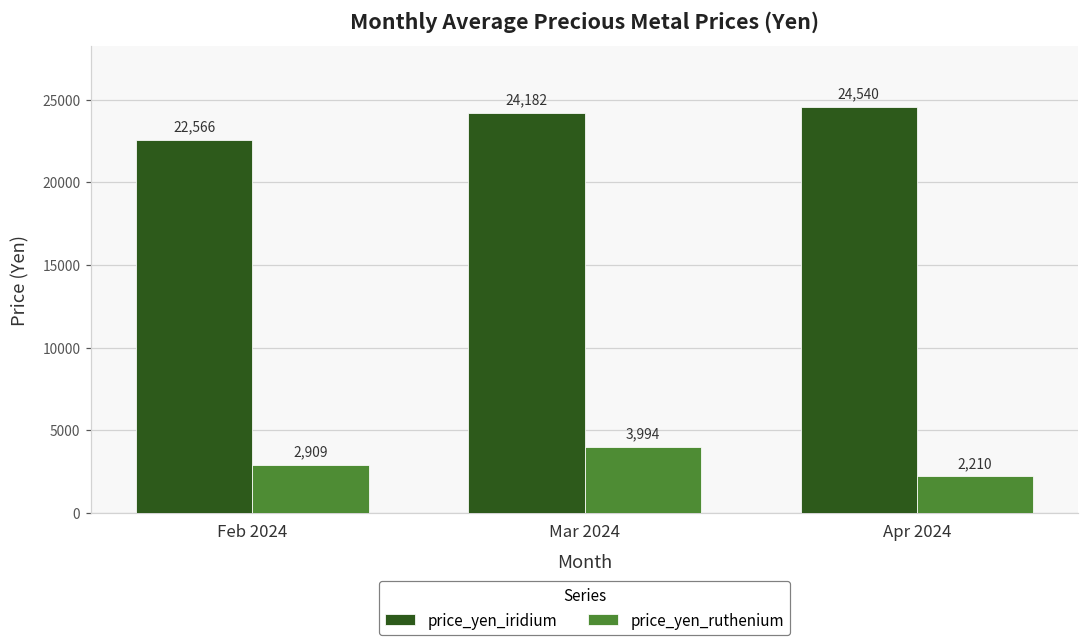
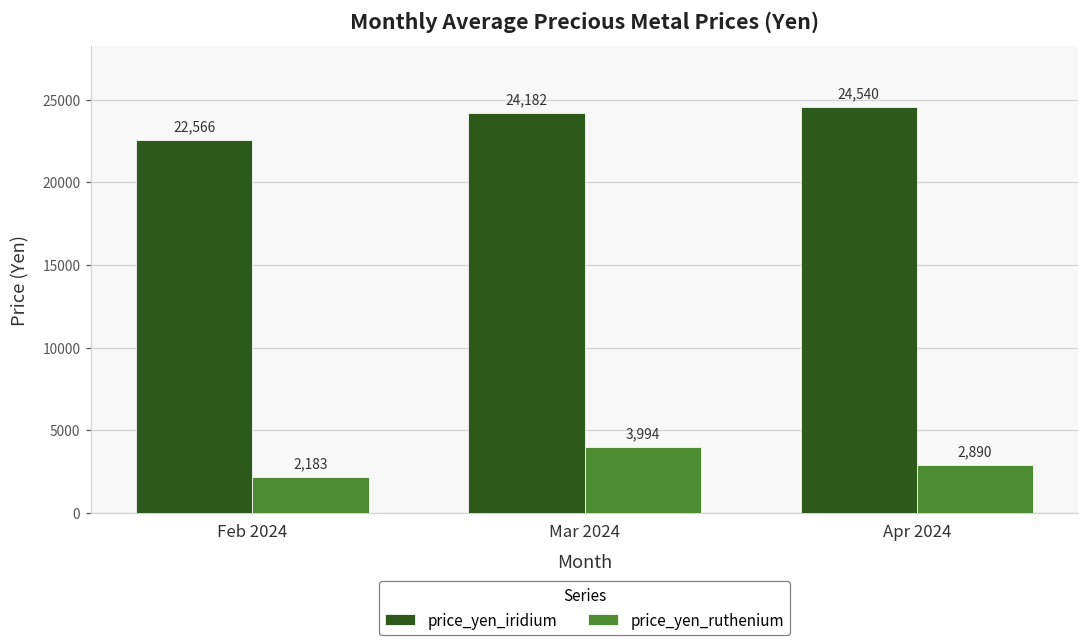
  {
    "price_yen_iridium": {
      "Feb 2024": "22,566",
      "Mar 2024": "24,182",
      "Apr 2024": "24,540"
    },
    "price_yen_ruthenium": {
-     "Feb 2024": "2,909",
+     "Feb 2024": "2,183",
      "Mar 2024": "3,994",
-     "Apr 2024": "2,210"
+     "Apr 2024": "2,890"
    }
  }
